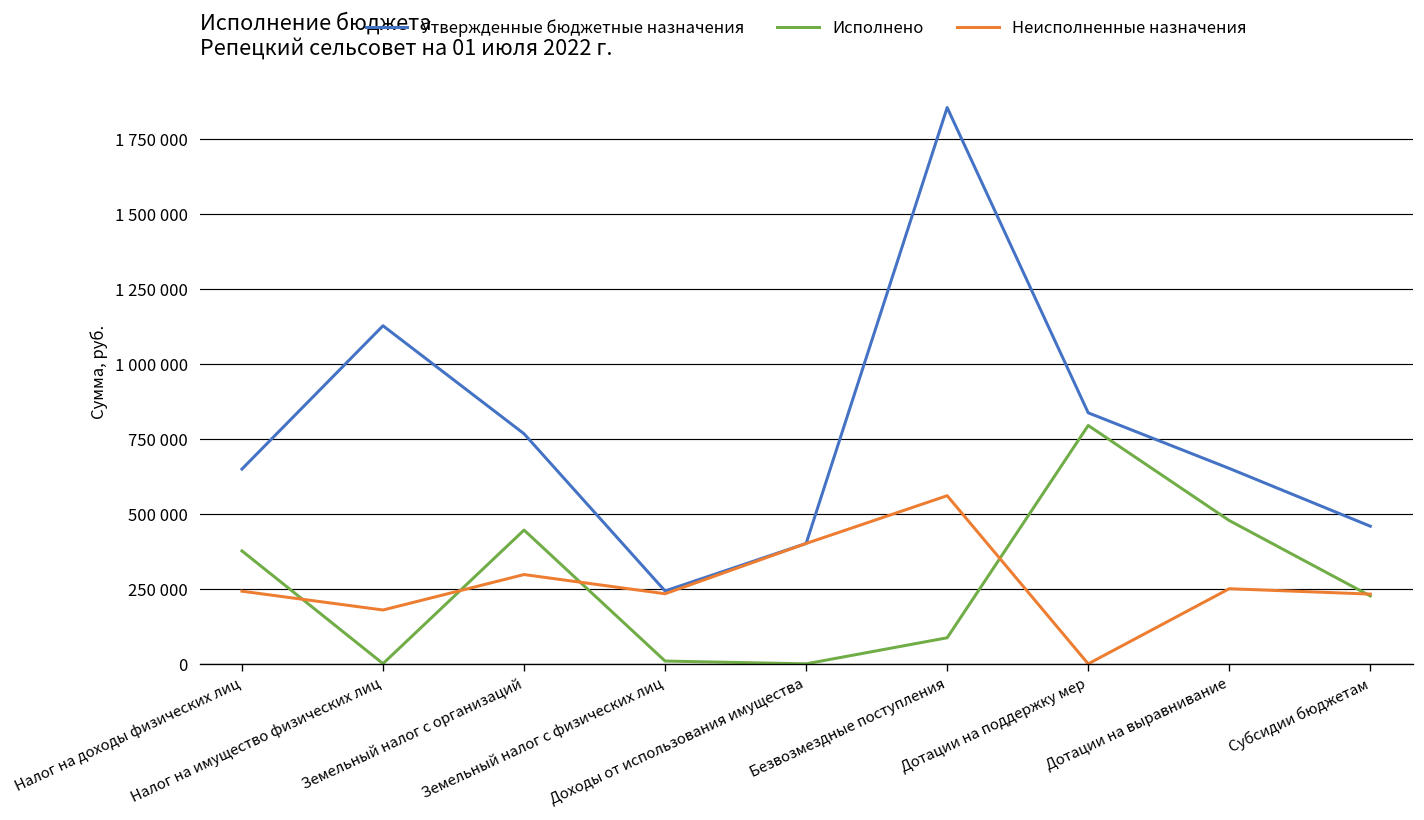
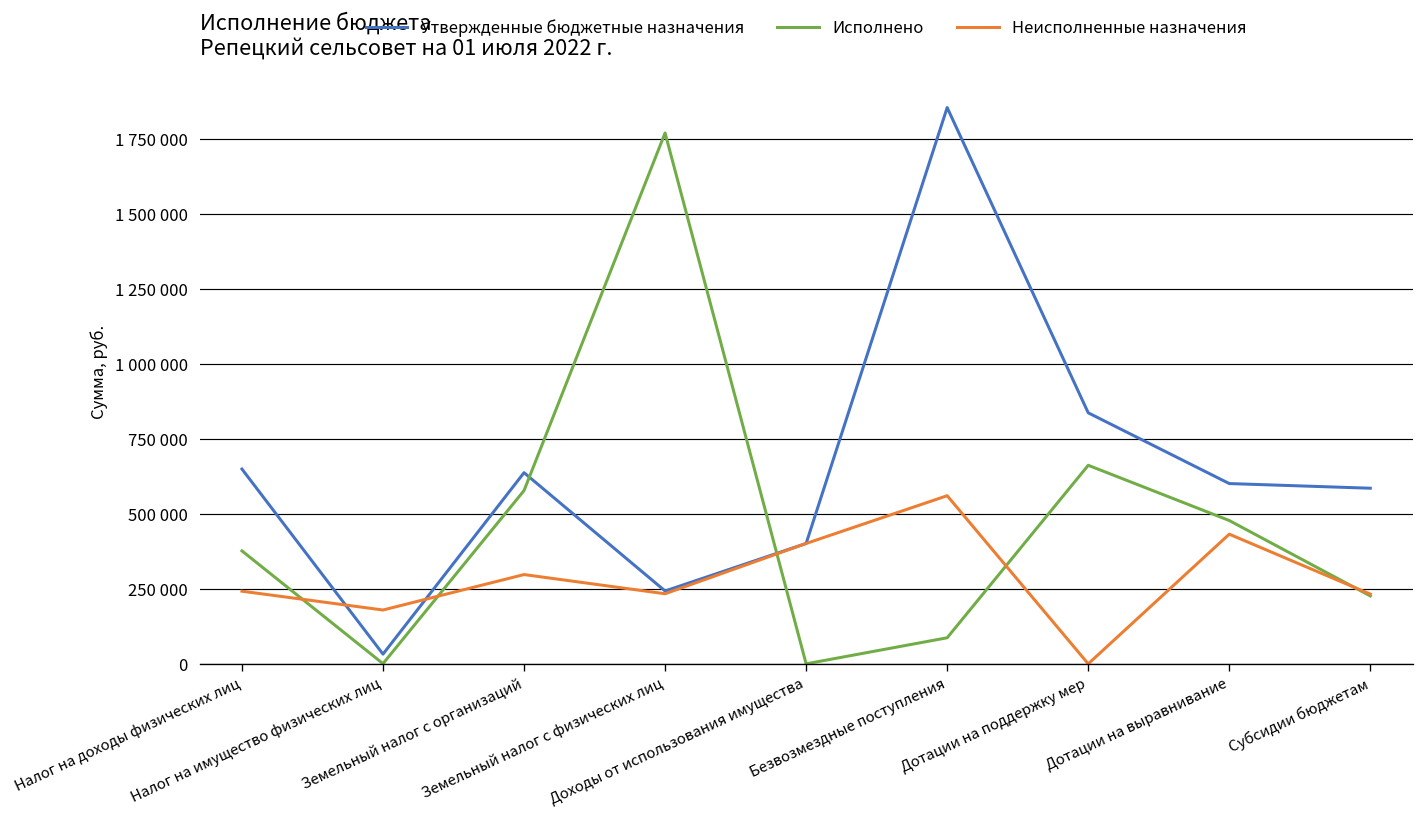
  {
    "Утвержденные бюджетные назначения": {
      "Налог на доходы физических лиц": 650000,
-     "Налог на имущество физических лиц": 1130000,
-     "Земельный налог с организаций": 770000,
+     "Налог на имущество физических лиц": 30000,
+     "Земельный налог с организаций": 640000,
      "Безвозмездные поступления": 1850000,
      "Дотации на поддержку мер": 840000,
-     "Дотации на выравнивание": 650000,
-     "Субсидии бюджетам": 460000
+     "Дотации на выравнивание": 600000,
+     "Субсидии бюджетам": 590000
    },
    "Исполнено": {
      "Налог на доходы физических лиц": 380000,
      "Налог на имущество физических лиц": 0,
-     "Земельный налог с организаций": 450000,
-     "Земельный налог с физических лиц": 10000,
+     "Земельный налог с организаций": 580000,
+     "Земельный налог с физических лиц": 1770000,
      "Доходы от использования имущества": 0,
      "Безвозмездные поступления": 90000,
-     "Дотации на поддержку мер": 790000,
+     "Дотации на поддержку мер": 660000,
      "Дотации на выравнивание": 480000
    },
    "Неисполненные назначения": {
      "Налог на доходы физических лиц": 240000,
      "Налог на имущество физических лиц": 180000,
      "Земельный налог с организаций": 300000,
      "Безвозмездные поступления": 560000,
      "Дотации на поддержку мер": 0,
-     "Дотации на выравнивание": 250000
+     "Дотации на выравнивание": 430000
    }
  }
